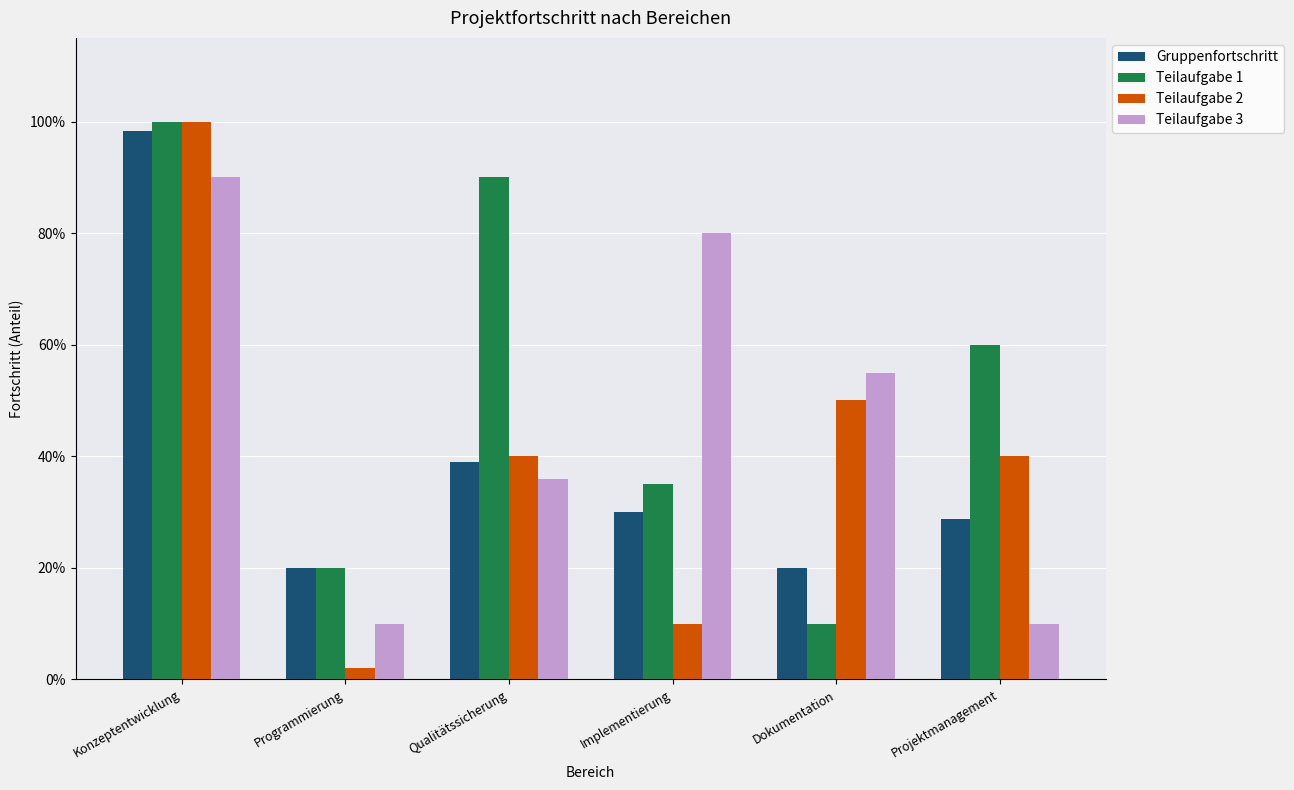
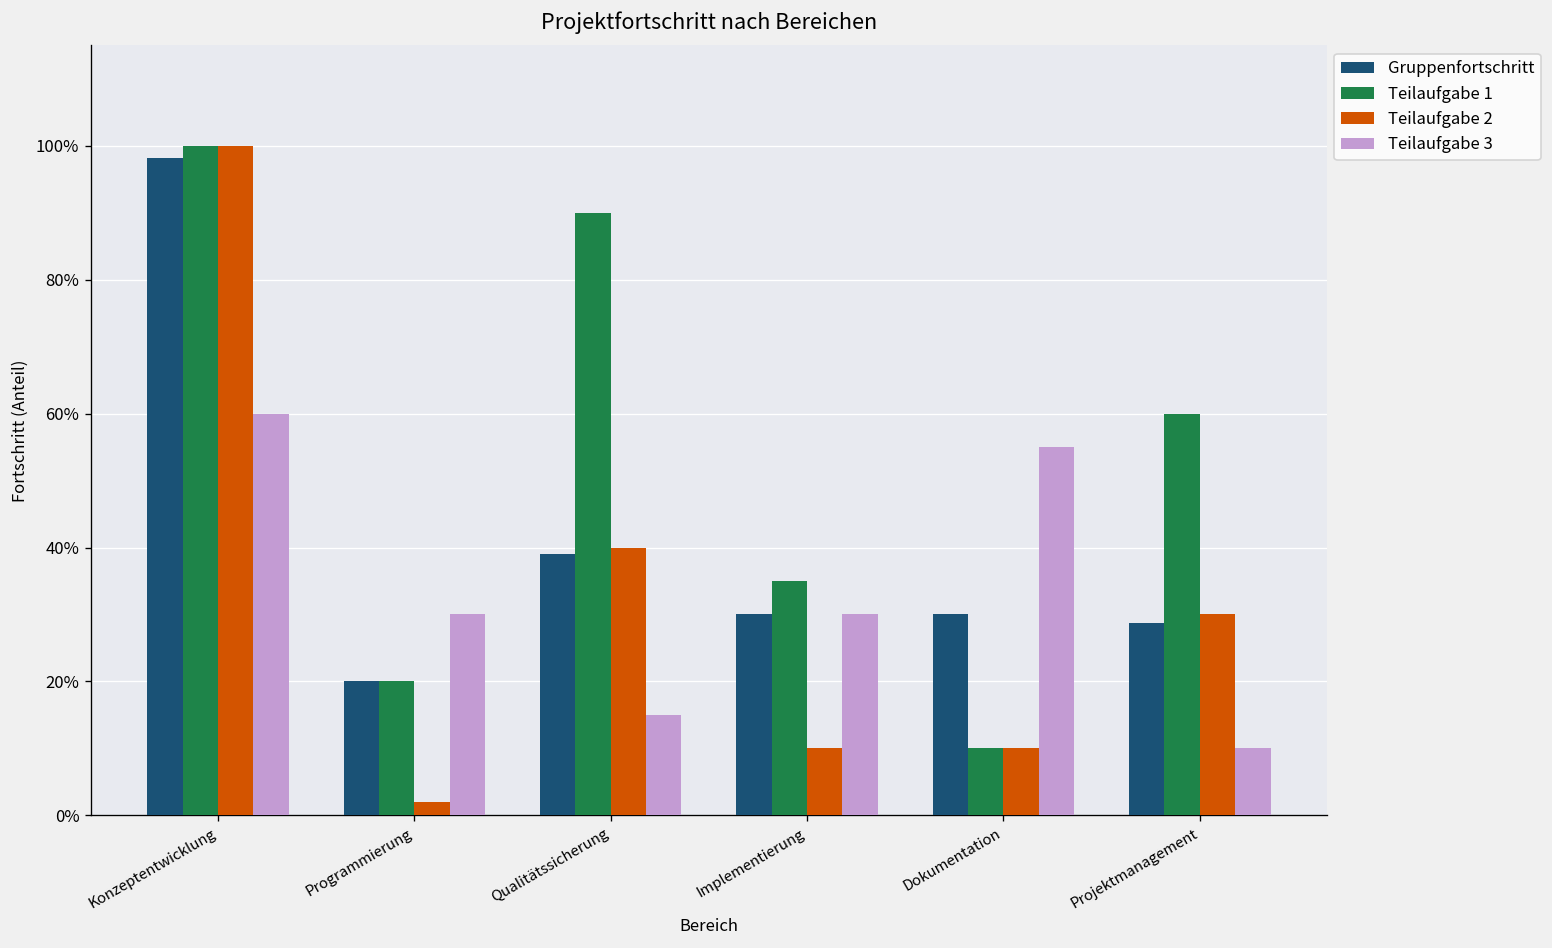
  {
    "Gruppenfortschritt": {
      "Konzeptentwicklung": "98%",
      "Programmierung": "20%",
      "Qualitätssicherung": "39%",
      "Implementierung": "30%",
-     "Dokumentation": "20%",
+     "Dokumentation": "30%",
      "Projektmanagement": "29%"
    },
    "Teilaufgabe 1": {
      "Konzeptentwicklung": "100%",
      "Programmierung": "20%",
      "Qualitätssicherung": "90%",
      "Implementierung": "35%",
      "Dokumentation": "10%",
      "Projektmanagement": "60%"
    },
    "Teilaufgabe 2": {
      "Konzeptentwicklung": "100%",
      "Programmierung": "2%",
      "Qualitätssicherung": "40%",
      "Implementierung": "10%",
-     "Dokumentation": "50%",
-     "Projektmanagement": "40%"
+     "Dokumentation": "10%",
+     "Projektmanagement": "30%"
    },
    "Teilaufgabe 3": {
-     "Konzeptentwicklung": "90%",
-     "Programmierung": "10%",
-     "Qualitätssicherung": "36%",
-     "Implementierung": "80%",
+     "Konzeptentwicklung": "60%",
+     "Programmierung": "30%",
+     "Qualitätssicherung": "15%",
+     "Implementierung": "30%",
      "Dokumentation": "55%",
      "Projektmanagement": "10%"
    }
  }
